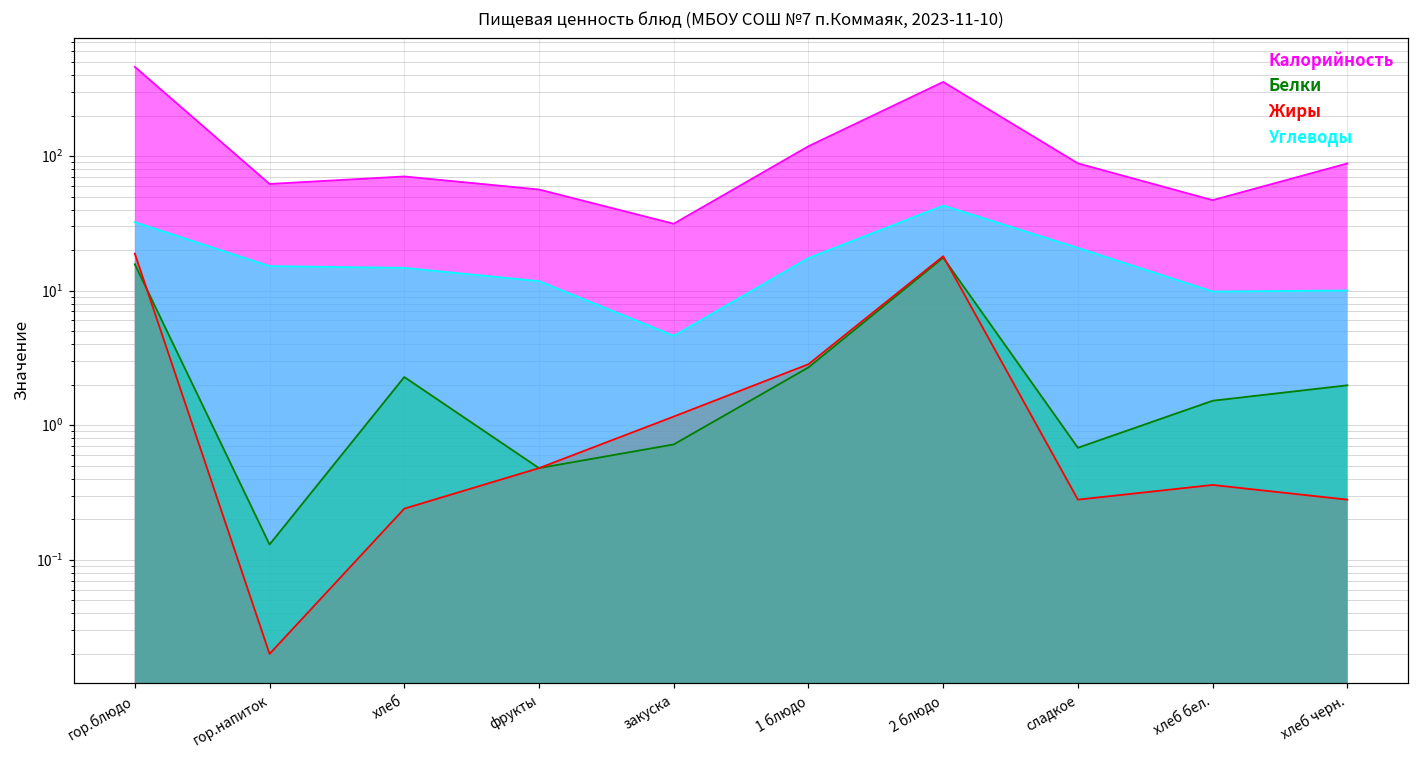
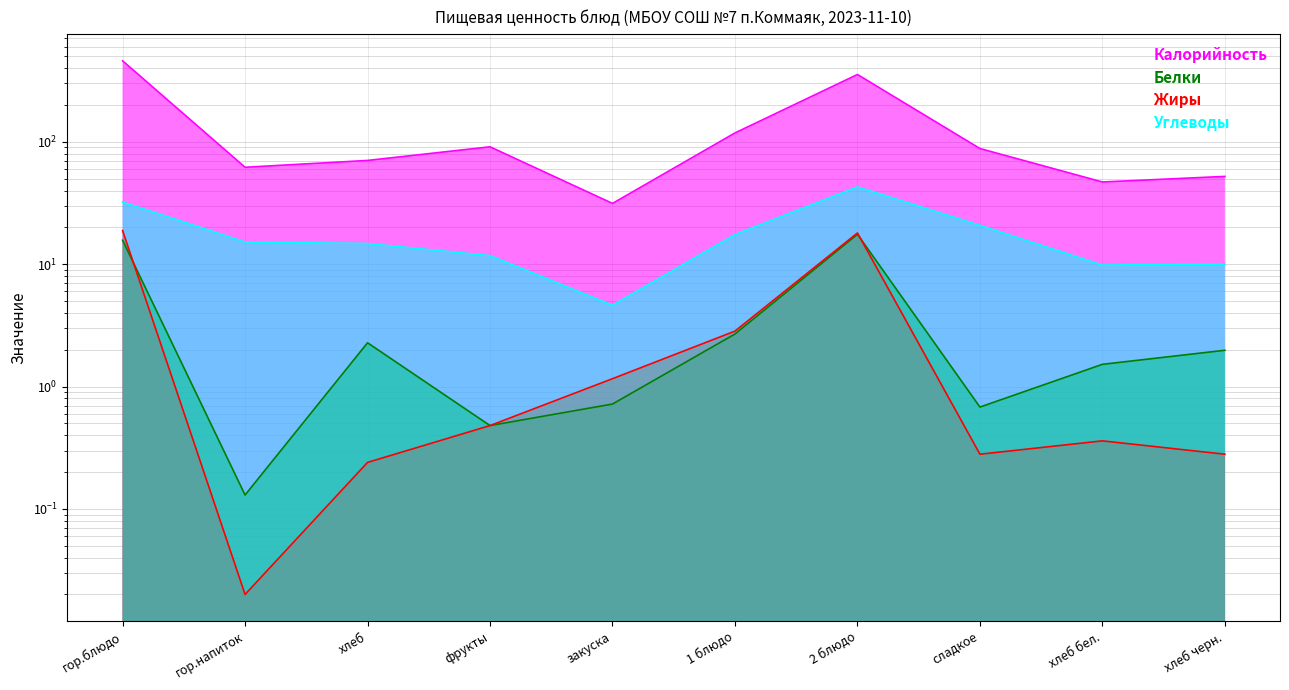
  {
    "Калорийность": {
      "гор.блюдо": 460,
      "гор.напиток": 60,
      "хлеб": 70,
-     "фрукты": 60,
+     "фрукты": 90,
      "закуска": 31,
      "1 блюдо": 120,
      "2 блюдо": 360,
      "сладкое": 90,
      "хлеб бел.": 47,
-     "хлеб черн.": 90
+     "хлеб черн.": 52
    },
    "Белки": {
      "гор.блюдо": 16,
      "гор.напиток": 0.13,
      "хлеб": 2.3,
      "закуска": 0.7,
      "1 блюдо": 2.7,
      "сладкое": 0.7,
      "хлеб бел.": 1.5,
      "хлеб черн.": 2
    },
    "Жиры": {
      "гор.блюдо": 19,
      "гор.напиток": 0.020,
      "хлеб": 0.24,
      "закуска": 1.2,
      "1 блюдо": 2.8,
      "сладкое": 0.28,
      "хлеб бел.": 0.36,
      "хлеб черн.": 0.28
    },
    "Углеводы": {
      "гор.блюдо": 32,
      "гор.напиток": 15,
      "хлеб": 15,
      "фрукты": 12,
      "закуска": 4.6,
      "1 блюдо": 17,
      "2 блюдо": 43,
      "сладкое": 21,
      "хлеб бел.": 10,
      "хлеб черн.": 10
    }
  }
